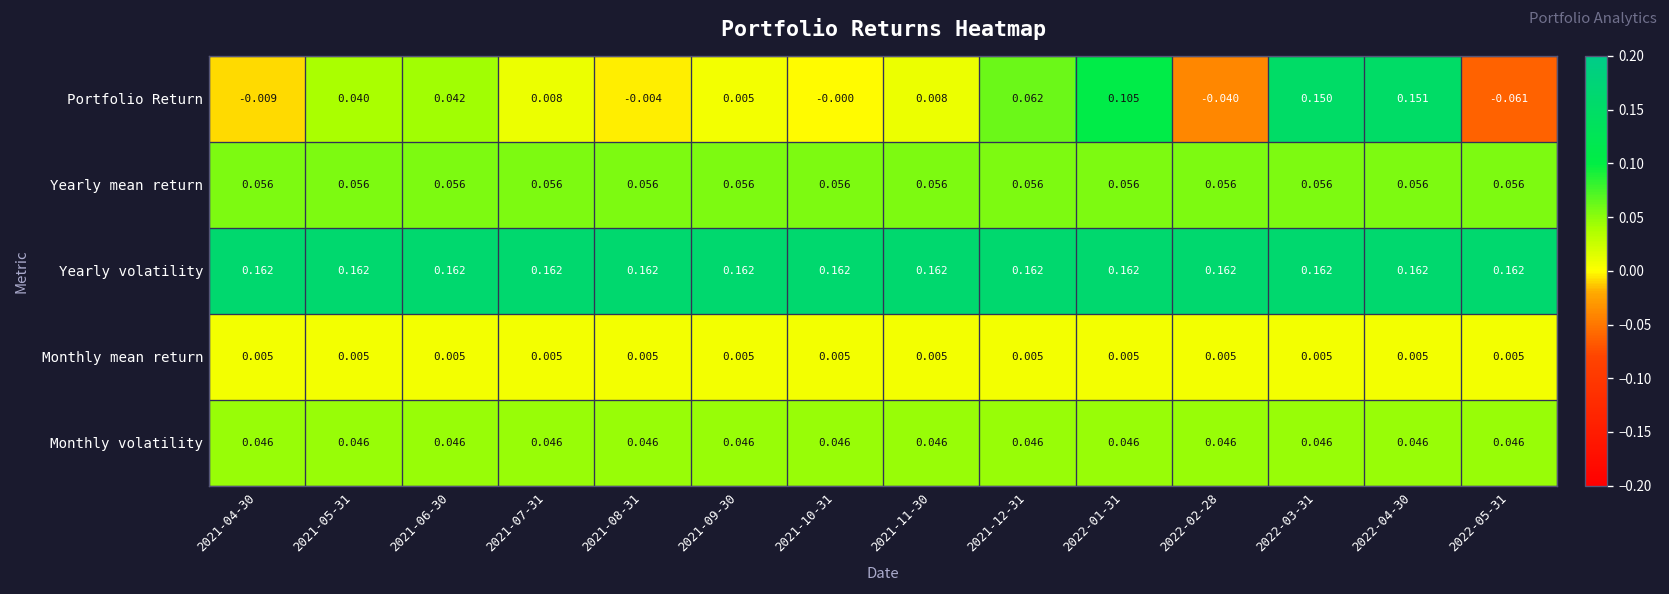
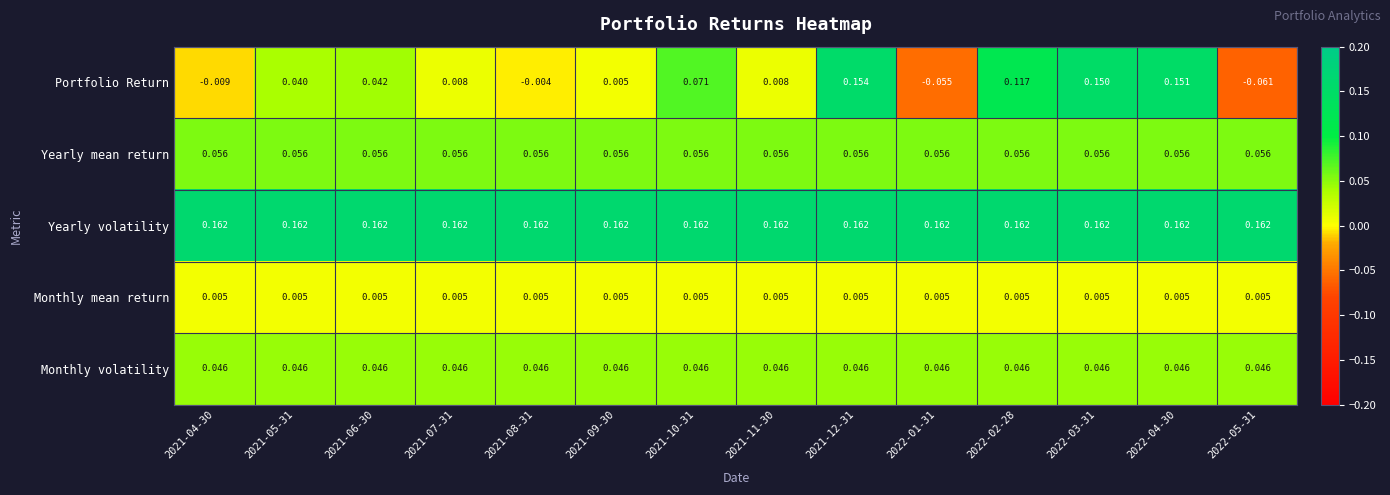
  {
    "Portfolio Return": {
      "2021-04-30": -0.009,
      "2021-05-31": 0.040,
      "2021-06-30": 0.042,
      "2021-07-31": 0.008,
      "2021-08-31": -0.004,
      "2021-09-30": 0.005,
-     "2021-10-31": -0.000,
+     "2021-10-31": 0.071,
      "2021-11-30": 0.008,
-     "2021-12-31": 0.062,
-     "2022-01-31": 0.105,
-     "2022-02-28": -0.040,
+     "2021-12-31": 0.154,
+     "2022-01-31": -0.055,
+     "2022-02-28": 0.117,
      "2022-03-31": 0.150,
      "2022-04-30": 0.151,
      "2022-05-31": -0.061
    },
    "Yearly mean return": {
      "2021-04-30": 0.056,
      "2021-05-31": 0.056,
      "2021-06-30": 0.056,
      "2021-07-31": 0.056,
      "2021-08-31": 0.056,
      "2021-09-30": 0.056,
      "2021-10-31": 0.056,
      "2021-11-30": 0.056,
      "2021-12-31": 0.056,
      "2022-01-31": 0.056,
      "2022-02-28": 0.056,
      "2022-03-31": 0.056,
      "2022-04-30": 0.056,
      "2022-05-31": 0.056
    },
    "Yearly volatility": {
      "2021-04-30": 0.162,
      "2021-05-31": 0.162,
      "2021-06-30": 0.162,
      "2021-07-31": 0.162,
      "2021-08-31": 0.162,
      "2021-09-30": 0.162,
      "2021-10-31": 0.162,
      "2021-11-30": 0.162,
      "2021-12-31": 0.162,
      "2022-01-31": 0.162,
      "2022-02-28": 0.162,
      "2022-03-31": 0.162,
      "2022-04-30": 0.162,
      "2022-05-31": 0.162
    },
    "Monthly mean return": {
      "2021-04-30": 0.005,
      "2021-05-31": 0.005,
      "2021-06-30": 0.005,
      "2021-07-31": 0.005,
      "2021-08-31": 0.005,
      "2021-09-30": 0.005,
      "2021-10-31": 0.005,
      "2021-11-30": 0.005,
      "2021-12-31": 0.005,
      "2022-01-31": 0.005,
      "2022-02-28": 0.005,
      "2022-03-31": 0.005,
      "2022-04-30": 0.005,
      "2022-05-31": 0.005
    },
    "Monthly volatility": {
      "2021-04-30": 0.046,
      "2021-05-31": 0.046,
      "2021-06-30": 0.046,
      "2021-07-31": 0.046,
      "2021-08-31": 0.046,
      "2021-09-30": 0.046,
      "2021-10-31": 0.046,
      "2021-11-30": 0.046,
      "2021-12-31": 0.046,
      "2022-01-31": 0.046,
      "2022-02-28": 0.046,
      "2022-03-31": 0.046,
      "2022-04-30": 0.046,
      "2022-05-31": 0.046
    }
  }
